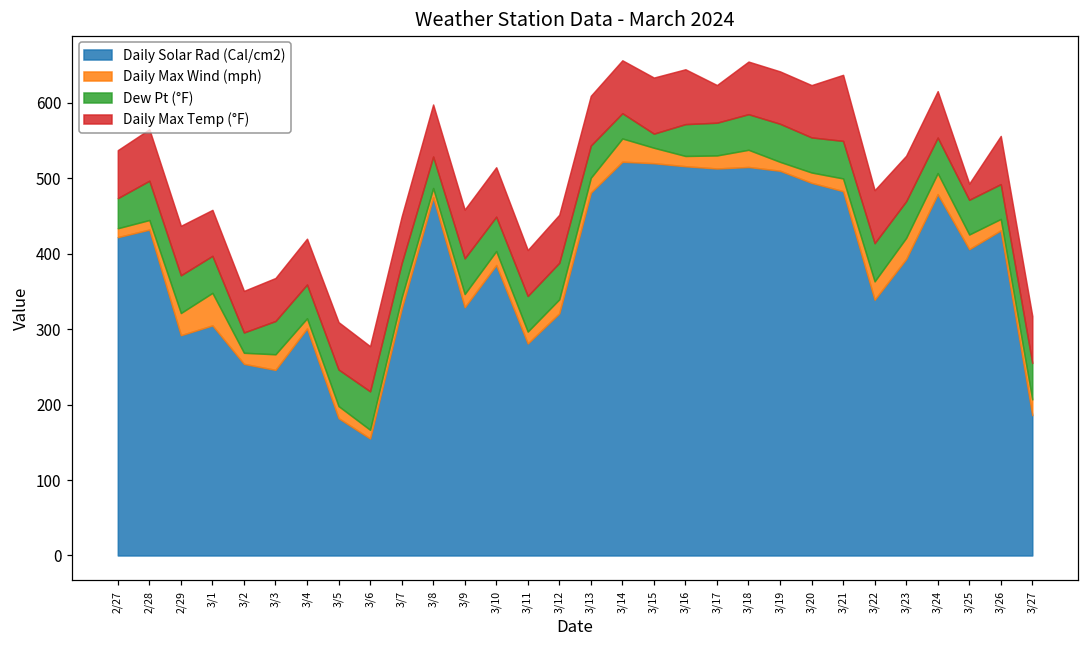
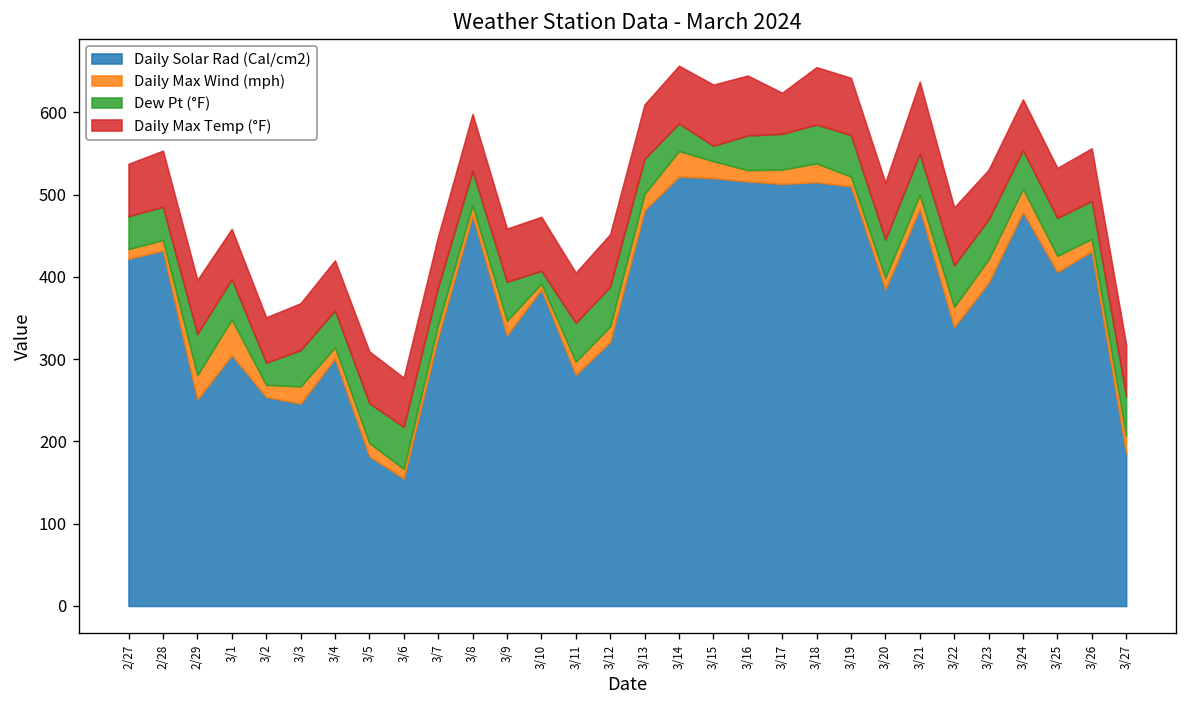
  {
    "Daily Solar Rad (Cal/cm2)": {
      "2/27": 420,
      "2/28": 430,
-     "2/29": 290,
+     "2/29": 250,
      "3/1": 310,
      "3/2": 250,
      "3/3": 250,
      "3/4": 300,
      "3/5": 180,
      "3/6": 160,
      "3/7": 330,
      "3/8": 480,
      "3/9": 330,
      "3/10": 390,
      "3/11": 280,
      "3/12": 320,
      "3/13": 480,
      "3/14": 520,
      "3/15": 520,
      "3/16": 520,
      "3/17": 510,
      "3/18": 520,
      "3/19": 510,
-     "3/20": 490,
+     "3/20": 390,
      "3/21": 480,
      "3/22": 340,
      "3/23": 390,
      "3/24": 480,
      "3/25": 410,
      "3/26": 430,
      "3/27": 190
    },
    "Daily Max Wind (mph)": {
      "2/27": 10,
      "2/28": 10,
      "2/29": 30,
      "3/1": 40,
      "3/2": 10,
      "3/3": 20,
      "3/4": 10,
      "3/5": 20,
      "3/6": 10,
      "3/7": 10,
      "3/8": 10,
      "3/9": 20,
-     "3/10": 20,
+     "3/10": 10,
      "3/11": 20,
      "3/12": 20,
      "3/13": 20,
      "3/14": 30,
      "3/15": 20,
      "3/16": 10,
      "3/17": 20,
      "3/18": 20,
      "3/19": 10,
      "3/20": 10,
      "3/21": 20,
      "3/22": 20,
      "3/23": 30,
      "3/24": 30,
      "3/25": 20,
      "3/26": 20,
      "3/27": 20
    },
    "Dew Pt (°F)": {
      "2/27": 40,
-     "2/28": 50,
+     "2/28": 40,
      "2/29": 50,
      "3/1": 50,
      "3/2": 30,
      "3/3": 40,
      "3/4": 40,
      "3/5": 50,
      "3/6": 50,
      "3/7": 50,
      "3/8": 40,
      "3/9": 50,
-     "3/10": 50,
+     "3/10": 20,
      "3/11": 50,
      "3/12": 50,
      "3/13": 40,
      "3/14": 30,
      "3/15": 20,
      "3/16": 40,
      "3/17": 40,
      "3/18": 50,
      "3/19": 50,
      "3/20": 50,
      "3/21": 50,
      "3/22": 50,
      "3/23": 50,
      "3/24": 50,
      "3/25": 50,
      "3/26": 50,
      "3/27": 50
    },
    "Daily Max Temp (°F)": {
      "2/27": 60,
      "2/29": 70,
      "3/1": 60,
      "3/2": 60,
      "3/3": 60,
      "3/4": 60,
      "3/5": 60,
      "3/6": 60,
      "3/7": 60,
      "3/8": 70,
      "3/9": 60,
      "3/10": 70,
      "3/11": 60,
      "3/12": 60,
      "3/13": 70,
      "3/14": 70,
      "3/15": 70,
      "3/16": 70,
      "3/17": 50,
      "3/18": 70,
      "3/19": 70,
      "3/20": 70,
      "3/21": 90,
      "3/22": 70,
      "3/23": 60,
      "3/24": 60,
-     "3/25": 20,
+     "3/25": 60,
      "3/26": 60,
      "3/27": 60
    }
  }
